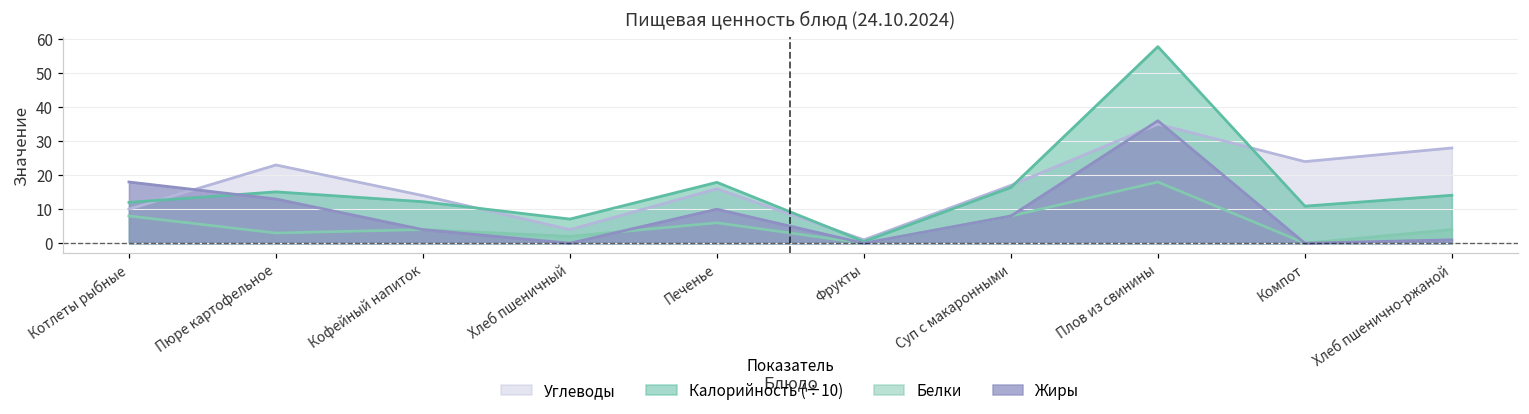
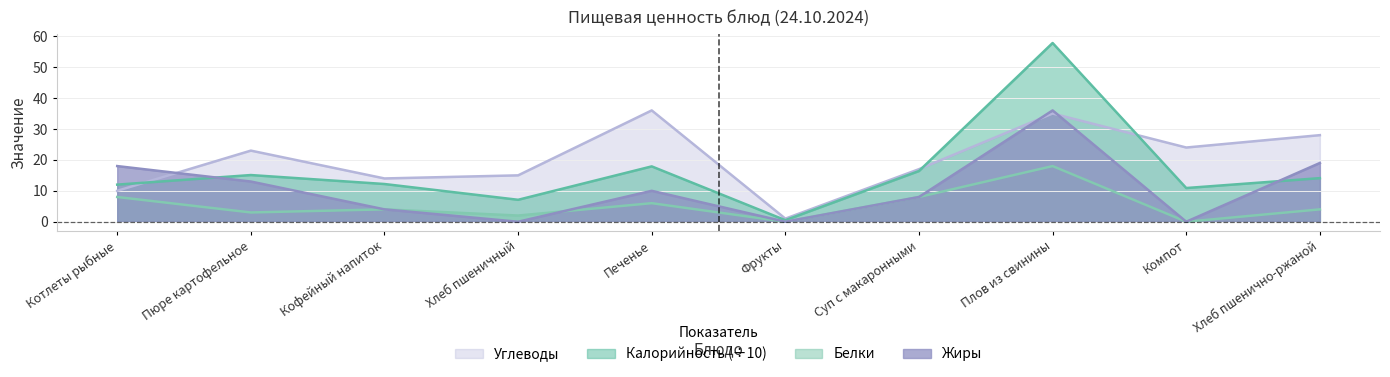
  {
    "Углеводы": {
      "Котлеты рыбные": 10,
      "Пюре картофельное": 23,
      "Кофейный напиток": 14,
-     "Хлеб пшеничный": 4,
-     "Печенье": 16,
+     "Хлеб пшеничный": 15,
+     "Печенье": 36,
      "Плов из свинины": 35,
      "Компот": 24,
      "Хлеб пшенично-ржаной": 28
    },
    "Жиры": {
      "Котлеты рыбные": 18,
      "Пюре картофельное": 13,
      "Хлеб пшеничный": 0,
      "Печенье": 10,
      "Плов из свинины": 36,
-     "Хлеб пшенично-ржаной": 1
+     "Хлеб пшенично-ржаной": 19
    }
  }
